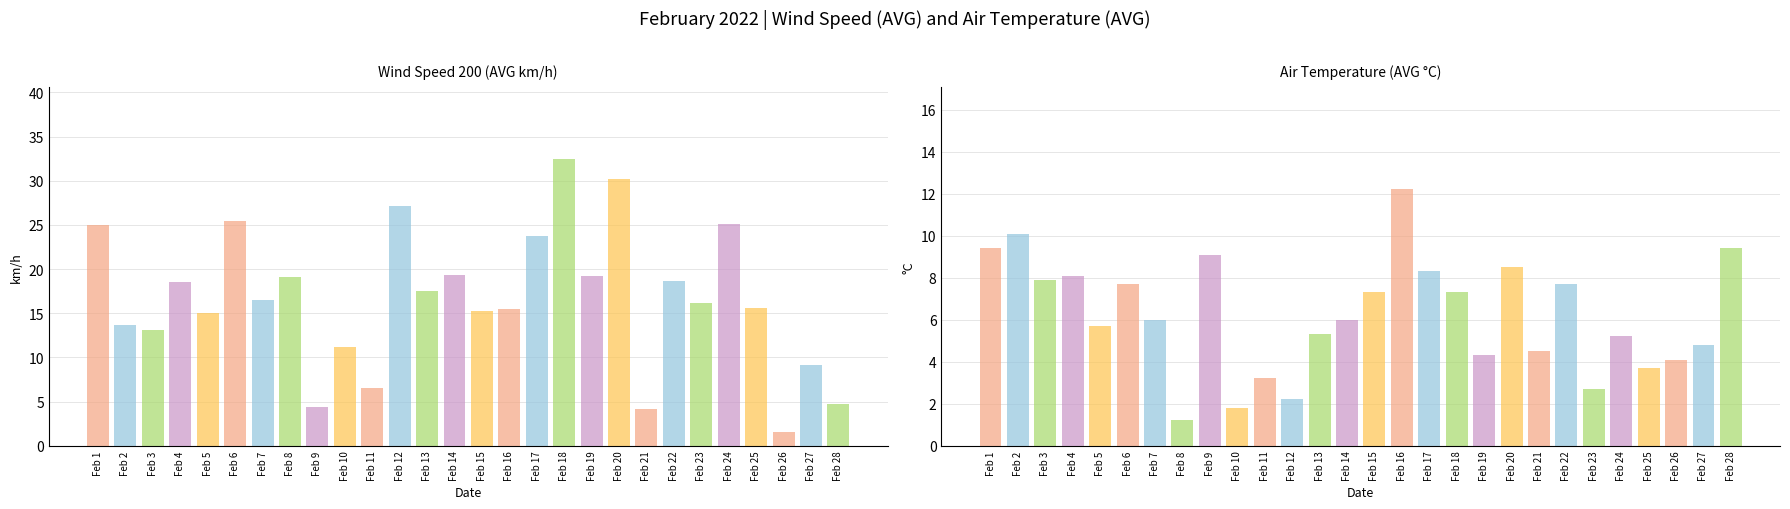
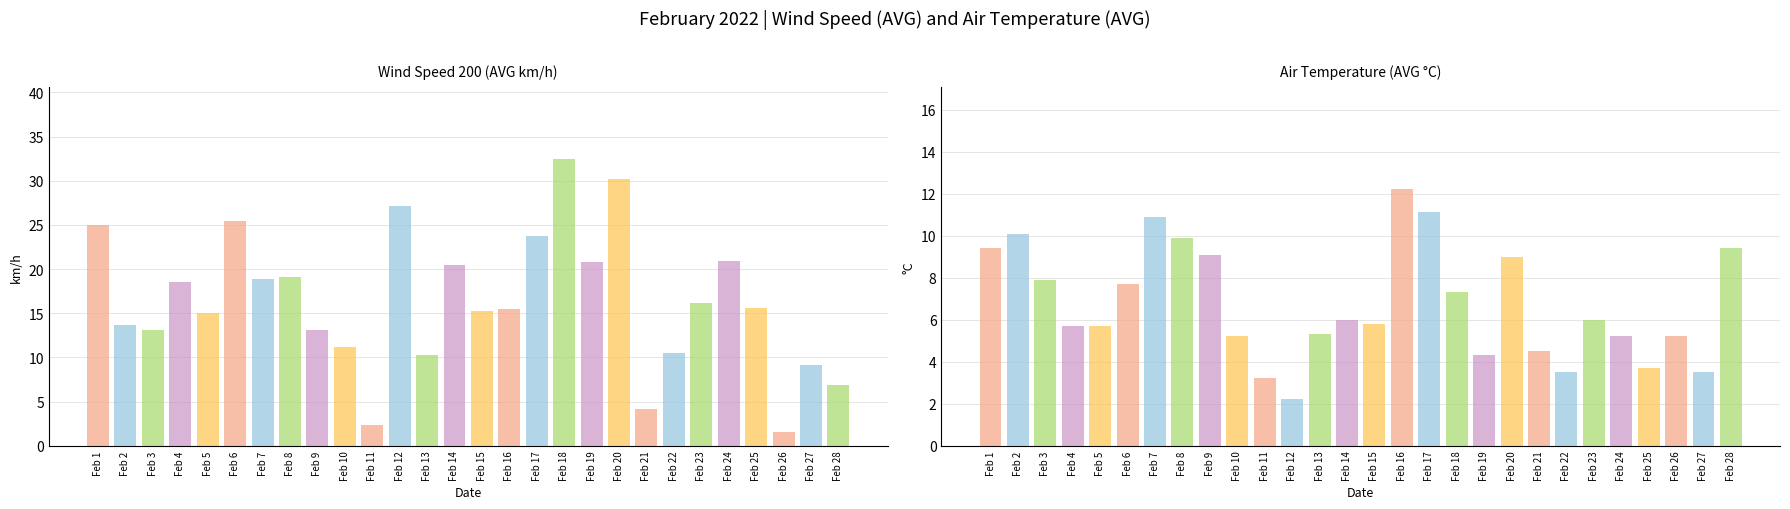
  {
    "Wind Speed 200 (AVG km/h)": {
      "Feb 1": 25,
      "Feb 2": 14,
      "Feb 3": 13,
      "Feb 4": 19,
      "Feb 5": 15,
      "Feb 6": 25,
-     "Feb 7": 16,
+     "Feb 7": 19,
      "Feb 8": 19,
-     "Feb 9": 4,
+     "Feb 9": 13,
      "Feb 10": 11,
-     "Feb 11": 7,
+     "Feb 11": 2,
      "Feb 12": 27,
-     "Feb 13": 17,
-     "Feb 14": 19,
+     "Feb 13": 10,
+     "Feb 14": 20,
      "Feb 15": 15,
      "Feb 16": 16,
      "Feb 17": 24,
      "Feb 18": 33,
-     "Feb 19": 19,
+     "Feb 19": 21,
      "Feb 20": 30,
      "Feb 21": 4,
-     "Feb 22": 19,
+     "Feb 22": 10,
      "Feb 23": 16,
-     "Feb 24": 25,
+     "Feb 24": 21,
      "Feb 25": 16,
      "Feb 26": 2,
      "Feb 27": 9,
-     "Feb 28": 5
+     "Feb 28": 7
    },
    "Air Temperature (AVG °C)": {
      "Feb 1": 9.4,
      "Feb 2": 10.1,
      "Feb 3": 7.9,
-     "Feb 4": 8.1,
+     "Feb 4": 5.7,
      "Feb 5": 5.7,
      "Feb 6": 7.7,
-     "Feb 7": 6.0,
-     "Feb 8": 1.2,
+     "Feb 7": 10.9,
+     "Feb 8": 9.9,
      "Feb 9": 9.1,
-     "Feb 10": 1.8,
+     "Feb 10": 5.2,
      "Feb 11": 3.2,
      "Feb 12": 2.2,
      "Feb 13": 5.3,
      "Feb 14": 6.0,
-     "Feb 15": 7.3,
+     "Feb 15": 5.8,
      "Feb 16": 12.2,
-     "Feb 17": 8.3,
+     "Feb 17": 11.1,
      "Feb 18": 7.3,
      "Feb 19": 4.3,
-     "Feb 20": 8.5,
+     "Feb 20": 9.0,
      "Feb 21": 4.5,
-     "Feb 22": 7.7,
-     "Feb 23": 2.7,
+     "Feb 22": 3.5,
+     "Feb 23": 6.0,
      "Feb 24": 5.2,
      "Feb 25": 3.7,
-     "Feb 26": 4.1,
-     "Feb 27": 4.8,
+     "Feb 26": 5.2,
+     "Feb 27": 3.5,
      "Feb 28": 9.4
    }
  }
